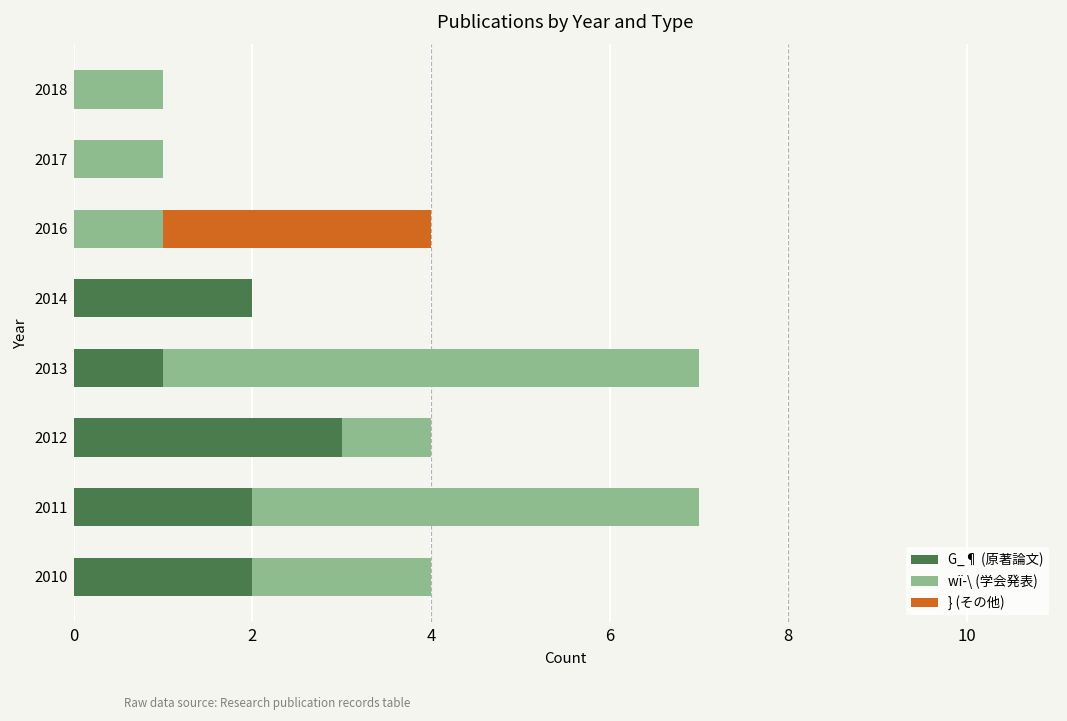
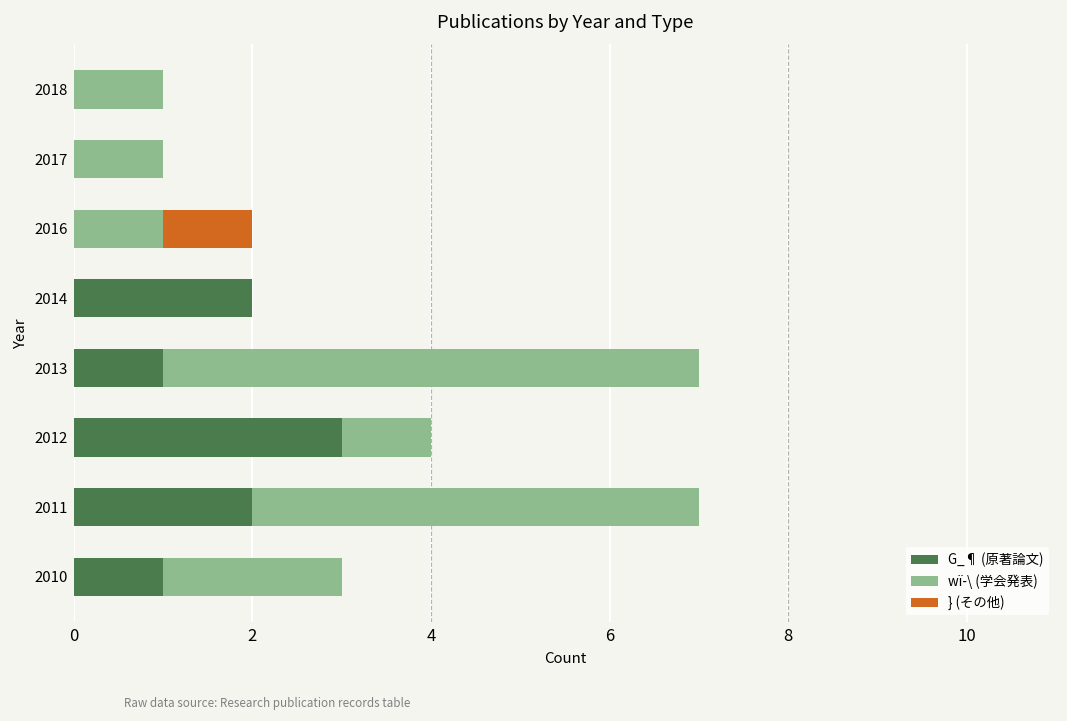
  {
    "G_¶ (原著論文)": {
      "2018": 0,
      "2017": 0,
      "2016": 0,
      "2014": 2,
      "2013": 1,
      "2012": 3,
      "2011": 2,
-     "2010": 2
+     "2010": 1
    },
    "wï­\\ (学会発表)": {
      "2018": 1,
      "2017": 1,
      "2016": 1,
      "2014": 0,
      "2013": 6,
      "2012": 1,
      "2011": 5,
      "2010": 2
    },
    "} (その他)": {
      "2018": 0,
      "2017": 0,
-     "2016": 3,
+     "2016": 1,
      "2014": 0,
      "2013": 0,
      "2012": 0,
      "2011": 0,
      "2010": 0
    }
  }
